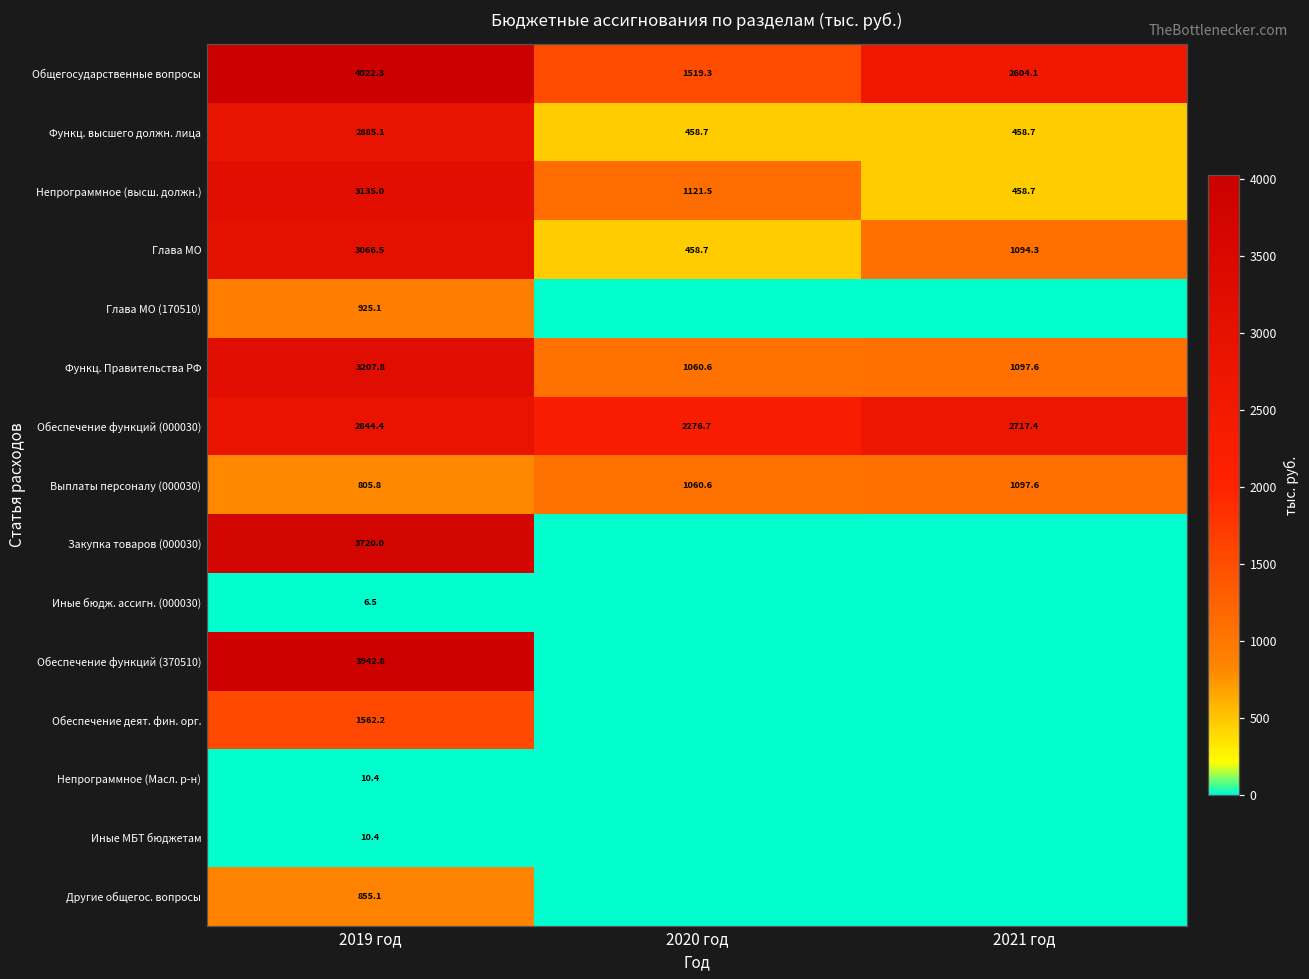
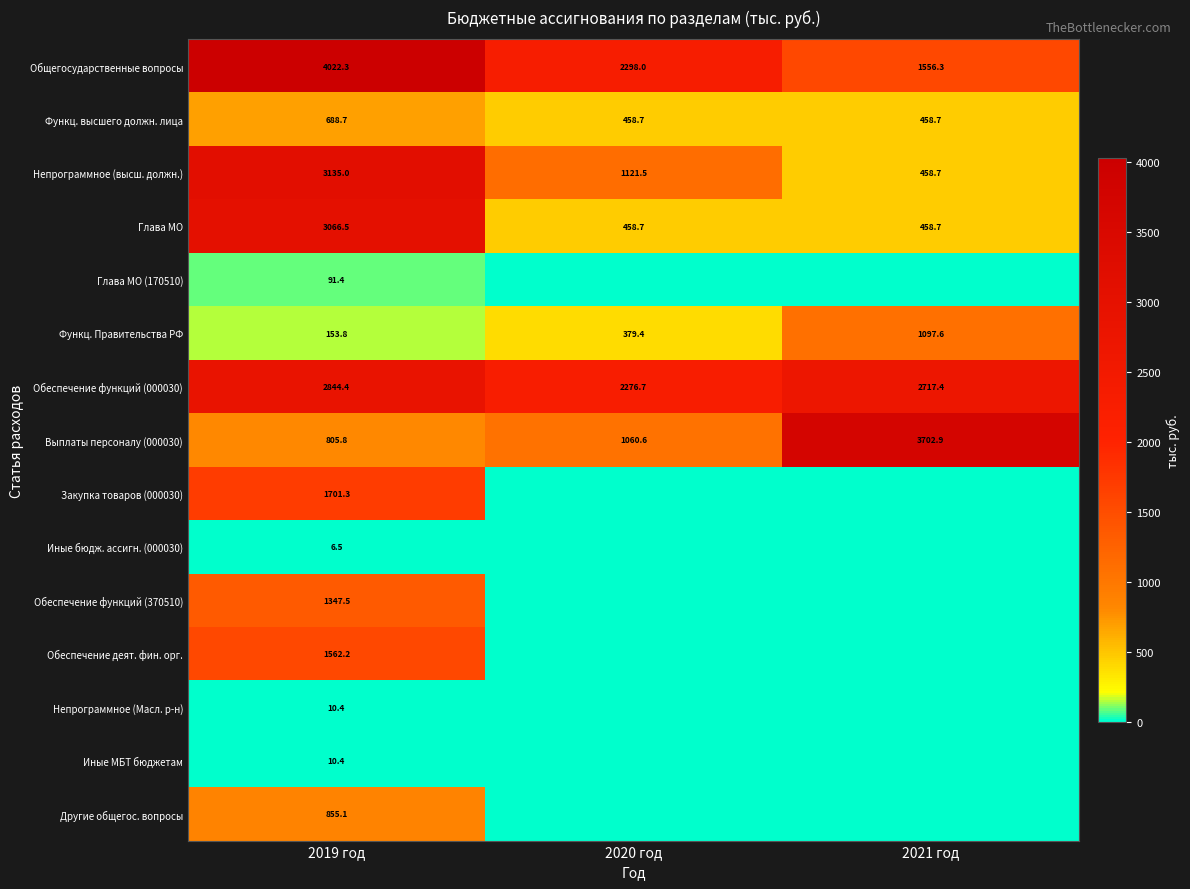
  {
    "Общегосударственные вопросы": {
      "2019 год": 4022.3,
-     "2020 год": 1519.3,
-     "2021 год": 2604.1
+     "2020 год": 2298.0,
+     "2021 год": 1556.3
    },
    "Функц. высшего должн. лица": {
-     "2019 год": 2885.1,
+     "2019 год": 688.7,
      "2020 год": 458.7,
      "2021 год": 458.7
    },
    "Непрограммное (высш. должн.)": {
      "2019 год": 3135.0,
      "2020 год": 1121.5,
      "2021 год": 458.7
    },
    "Глава МО": {
      "2019 год": 3066.5,
      "2020 год": 458.7,
-     "2021 год": 1094.3
+     "2021 год": 458.7
    },
    "Глава МО (170510)": {
-     "2019 год": 925.1
+     "2019 год": 91.4
    },
    "Функц. Правительства РФ": {
-     "2019 год": 3207.8,
-     "2020 год": 1060.6,
+     "2019 год": 153.8,
+     "2020 год": 379.4,
      "2021 год": 1097.6
    },
    "Обеспечение функций (000030)": {
      "2019 год": 2844.4,
      "2020 год": 2276.7,
      "2021 год": 2717.4
    },
    "Выплаты персоналу (000030)": {
      "2019 год": 805.8,
      "2020 год": 1060.6,
-     "2021 год": 1097.6
+     "2021 год": 3702.9
    },
    "Закупка товаров (000030)": {
-     "2019 год": 3720.0
+     "2019 год": 1701.3
    },
    "Иные бюдж. ассигн. (000030)": {
      "2019 год": 6.5
    },
    "Обеспечение функций (370510)": {
-     "2019 год": 3942.8
+     "2019 год": 1347.5
    },
    "Обеспечение деят. фин. орг.": {
      "2019 год": 1562.2
    },
    "Непрограммное (Масл. р-н)": {
      "2019 год": 10.4
    },
    "Иные МБТ бюджетам": {
      "2019 год": 10.4
    },
    "Другие общегос. вопросы": {
      "2019 год": 855.1
    }
  }
